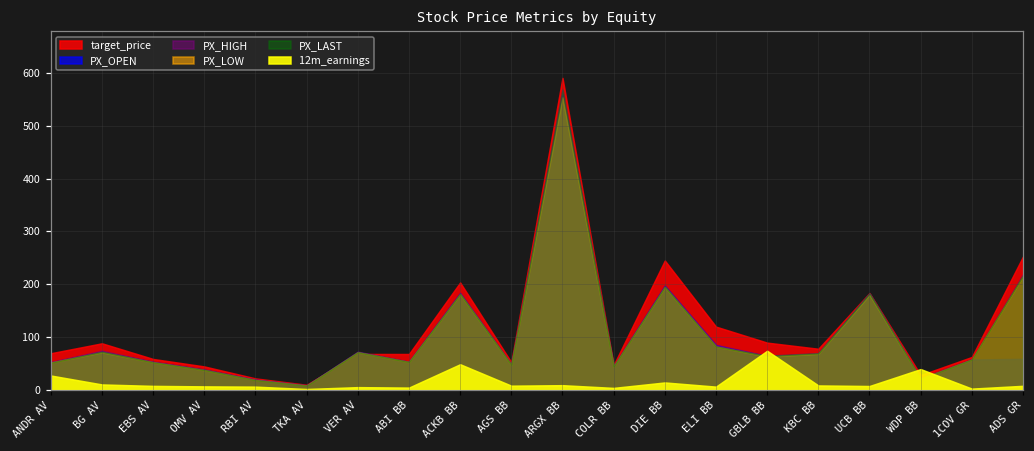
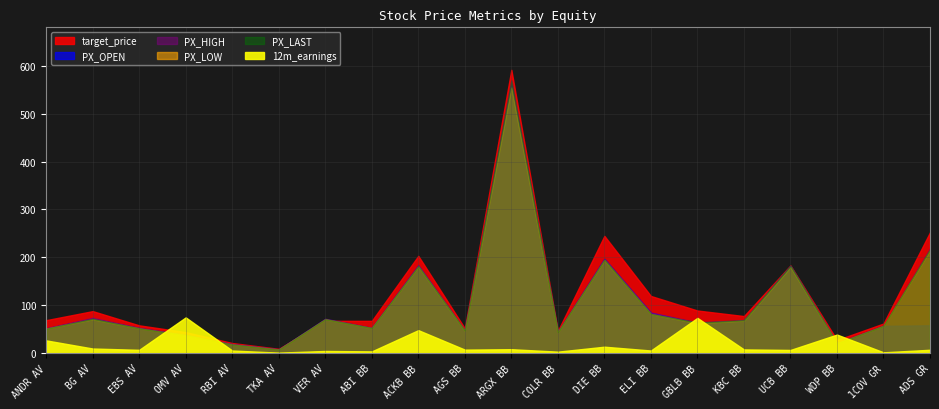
  {
    "target_price": {
      "ANDR AV": 70,
      "BG AV": 90,
      "EBS AV": 60,
      "OMV AV": 40,
      "ABI BB": 70,
      "ACKB BB": 200,
      "ARGX BB": 590,
      "DIE BB": 240,
      "ELI BB": 120,
      "GBLB BB": 90,
      "KBC BB": 80,
      "WDP BB": 30,
      "ADS GR": 250
    },
    "PX_OPEN": {
      "ADS GR": 60
    },
    "12m_earnings": {
      "ANDR AV": 30,
      "BG AV": 10,
      "EBS AV": 10,
-     "OMV AV": 10,
+     "OMV AV": 70,
      "RBI AV": 10,
      "ACKB BB": 50,
      "AGS BB": 10,
      "ARGX BB": 10,
      "DIE BB": 10,
      "ELI BB": 10,
      "GBLB BB": 70,
      "KBC BB": 10,
      "UCB BB": 10,
      "WDP BB": 40,
      "ADS GR": 10
    }
  }
